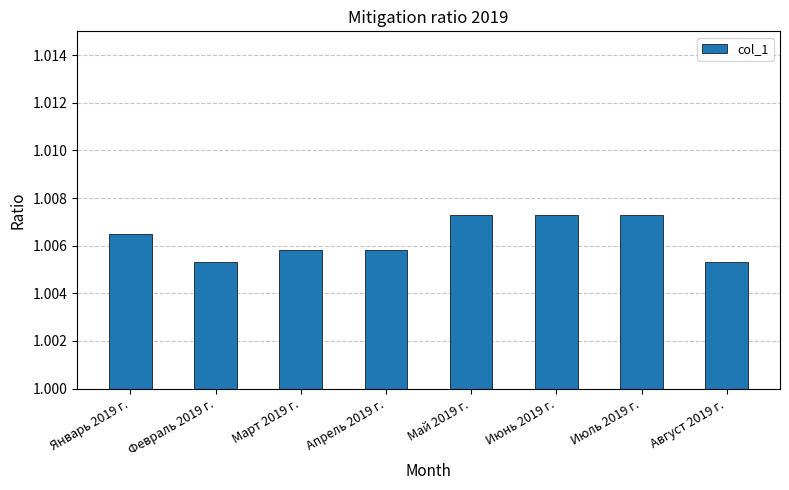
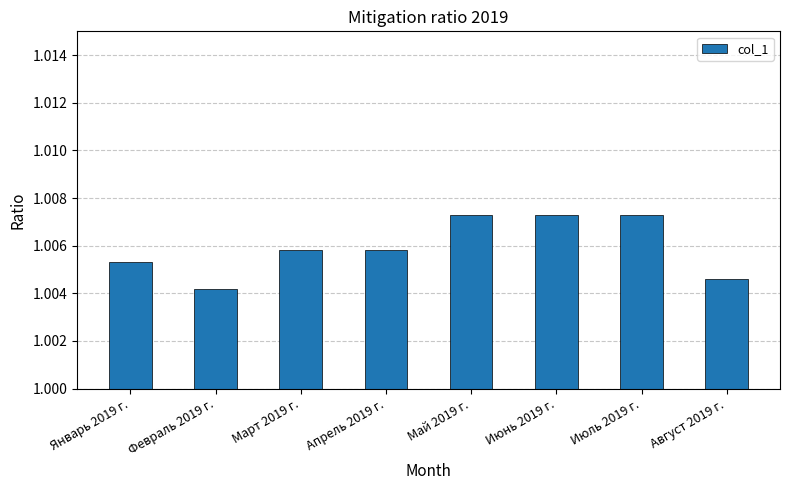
  {
-   "Январь 2019 г.": 1.0065,
-   "Февраль 2019 г.": 1.0053,
+   "Январь 2019 г.": 1.0053,
+   "Февраль 2019 г.": 1.0042,
    "Март 2019 г.": 1.0058,
    "Апрель 2019 г.": 1.0058,
    "Май 2019 г.": 1.0073,
    "Июнь 2019 г.": 1.0073,
    "Июль 2019 г.": 1.0073,
-   "Август 2019 г.": 1.0053
+   "Август 2019 г.": 1.0046
  }
